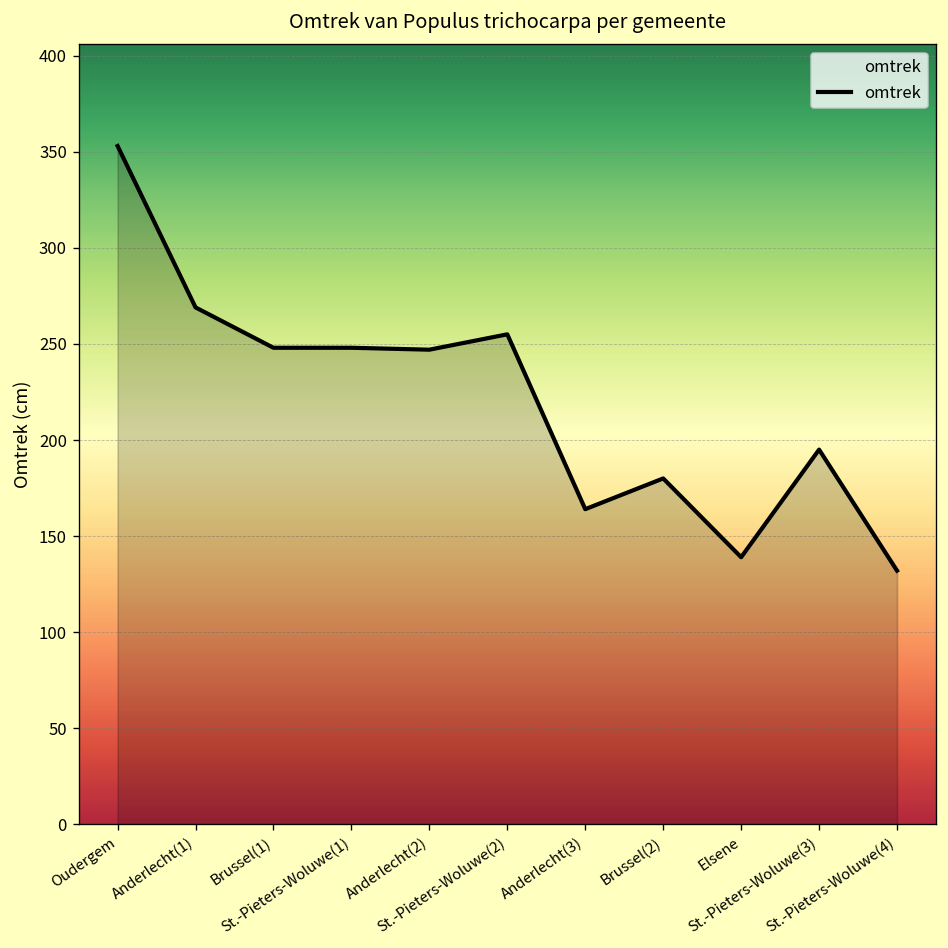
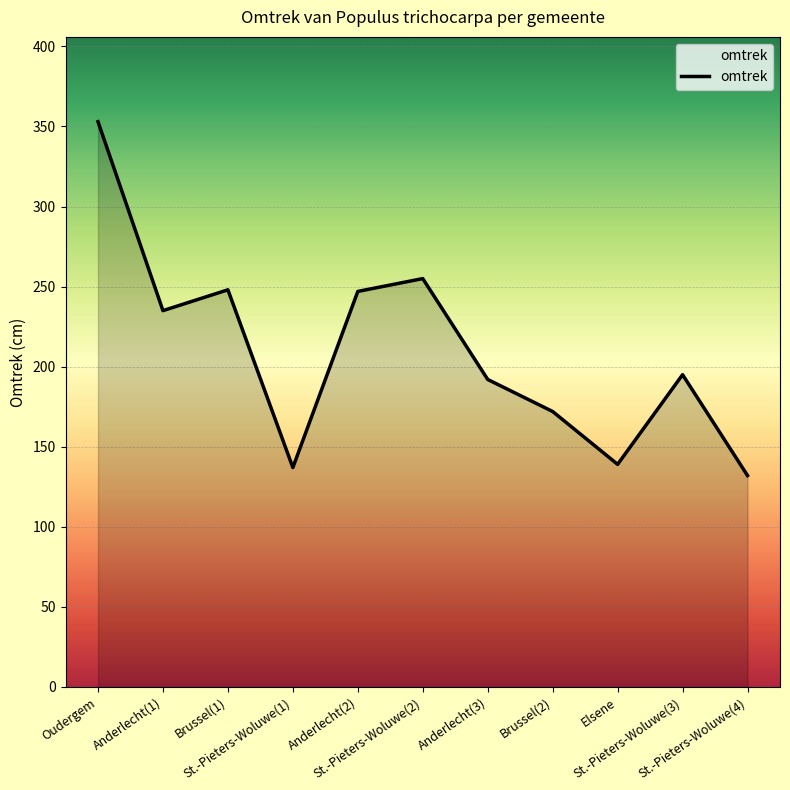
  {
    "Oudergem": 353,
-   "Anderlecht(1)": 269,
+   "Anderlecht(1)": 235,
    "Brussel(1)": 248,
-   "St.-Pieters-Woluwe(1)": 248,
+   "St.-Pieters-Woluwe(1)": 137,
    "Anderlecht(2)": 247,
    "St.-Pieters-Woluwe(2)": 255,
-   "Anderlecht(3)": 164,
-   "Brussel(2)": 180,
+   "Anderlecht(3)": 192,
+   "Brussel(2)": 172,
    "Elsene": 139,
    "St.-Pieters-Woluwe(3)": 195,
    "St.-Pieters-Woluwe(4)": 132
  }
